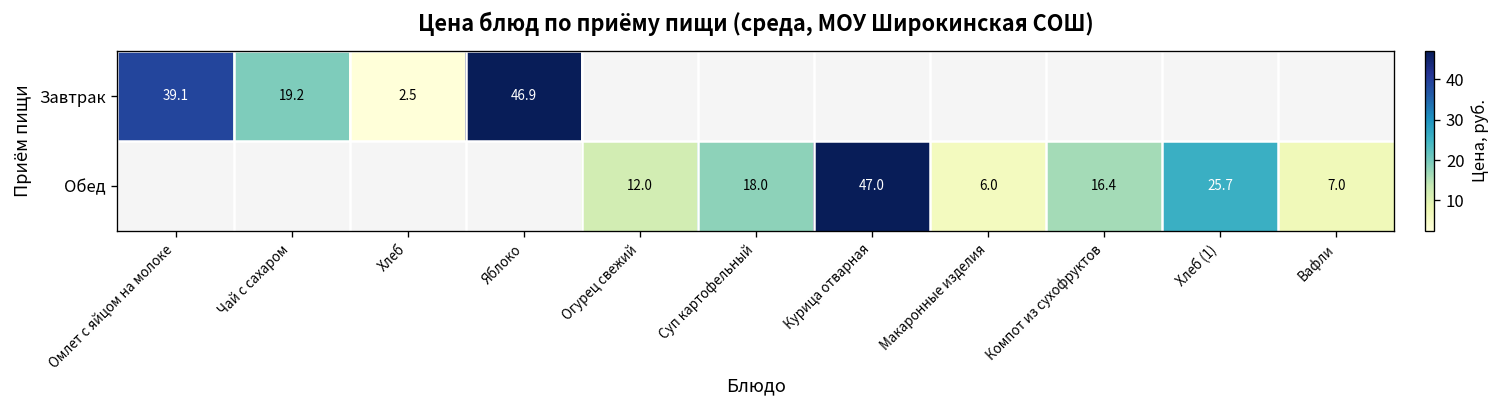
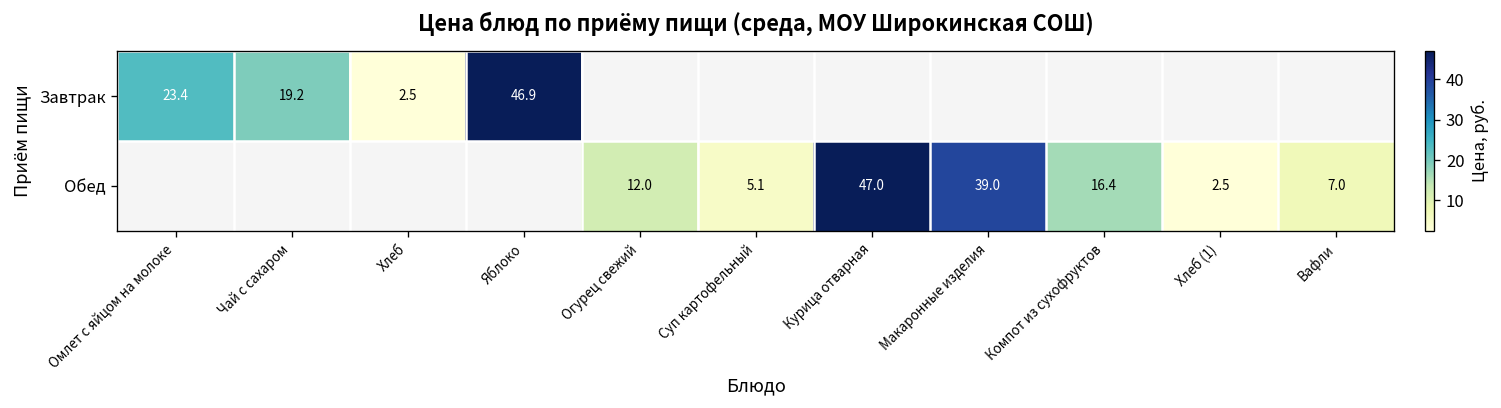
  {
    "Завтрак": {
-     "Омлет с яйцом на молоке": 39.1,
+     "Омлет с яйцом на молоке": 23.4,
      "Чай с сахаром": 19.2,
      "Хлеб": 2.5,
      "Яблоко": 46.9
    },
    "Обед": {
      "Огурец свежий": 12.0,
-     "Суп картофельный": 18.0,
+     "Суп картофельный": 5.1,
      "Курица отварная": 47.0,
-     "Макаронные изделия": 6.0,
+     "Макаронные изделия": 39.0,
      "Компот из сухофруктов": 16.4,
-     "Хлеб (1)": 25.7,
+     "Хлеб (1)": 2.5,
      "Вафли": 7.0
    }
  }
